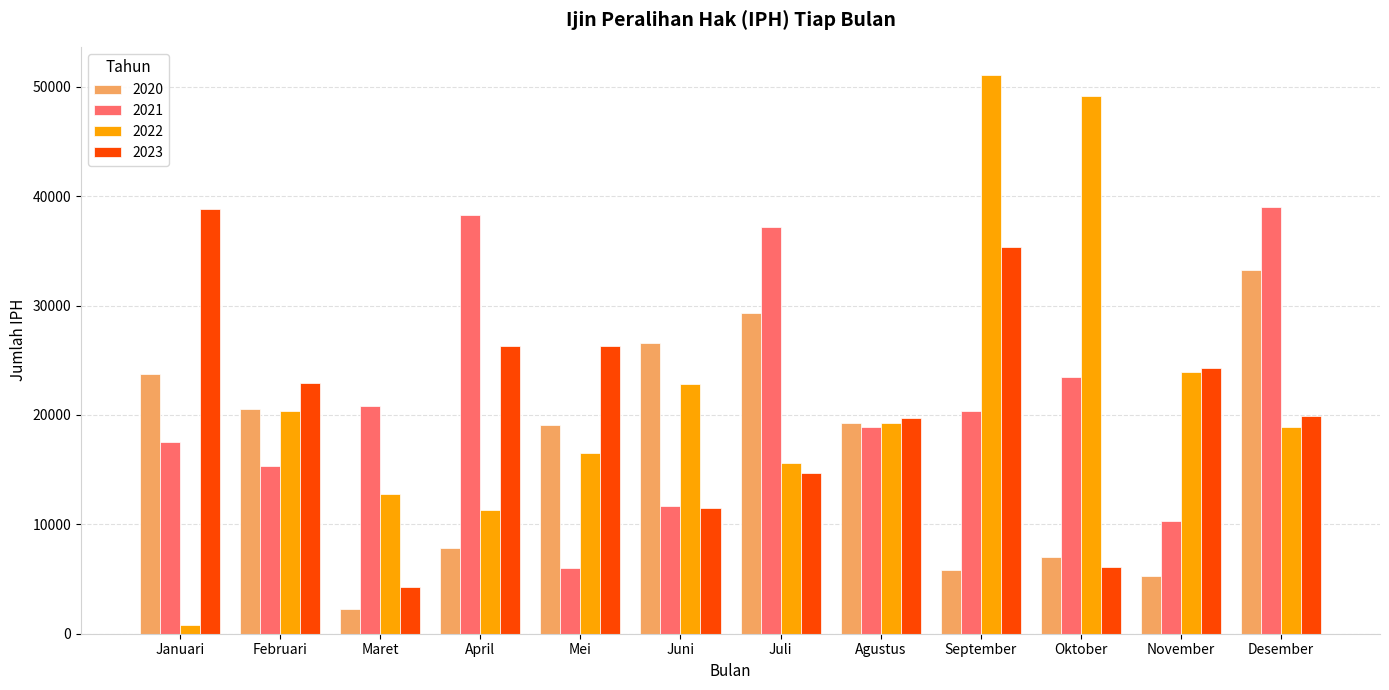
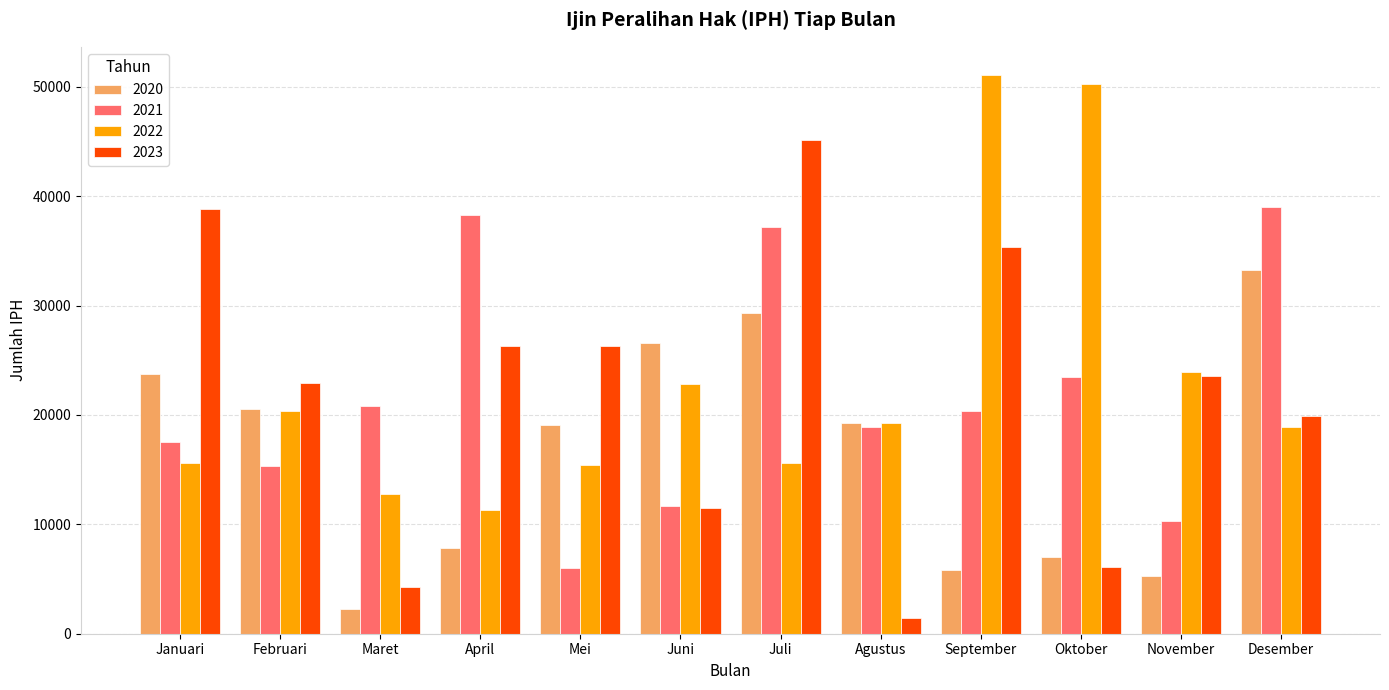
  {
    "2022": {
-     "Januari": 800,
+     "Januari": 15600,
      "Februari": 20400,
      "Maret": 12700,
      "April": 11300,
-     "Mei": 16600,
+     "Mei": 15400,
      "Juni": 22800,
      "Juli": 15600,
      "Agustus": 19300,
      "September": 51100,
-     "Oktober": 49200,
+     "Oktober": 50300,
      "November": 23900,
      "Desember": 18900
    },
    "2023": {
      "Januari": 38800,
      "Februari": 22900,
      "Maret": 4200,
      "April": 26300,
      "Mei": 26300,
      "Juni": 11500,
-     "Juli": 14700,
-     "Agustus": 19700,
+     "Juli": 45100,
+     "Agustus": 1500,
      "September": 35400,
      "Oktober": 6100,
-     "November": 24300,
+     "November": 23500,
      "Desember": 19900
    }
  }
